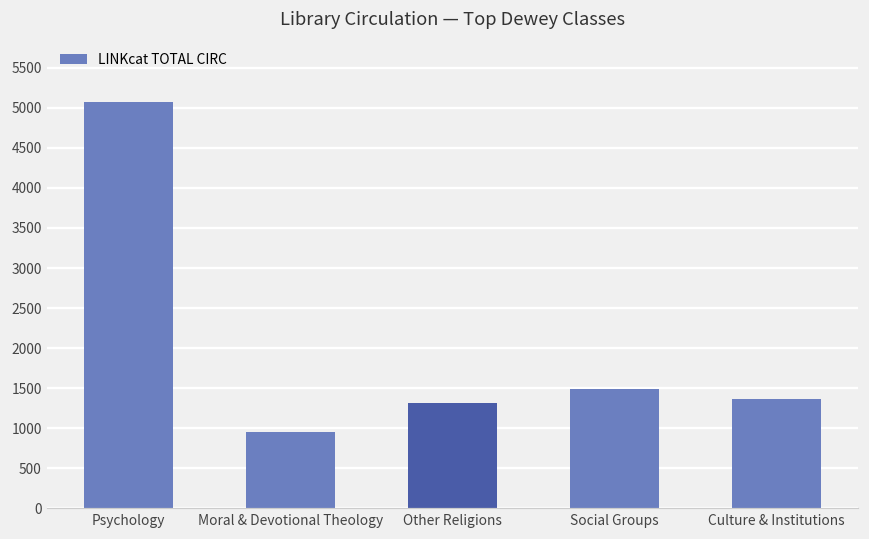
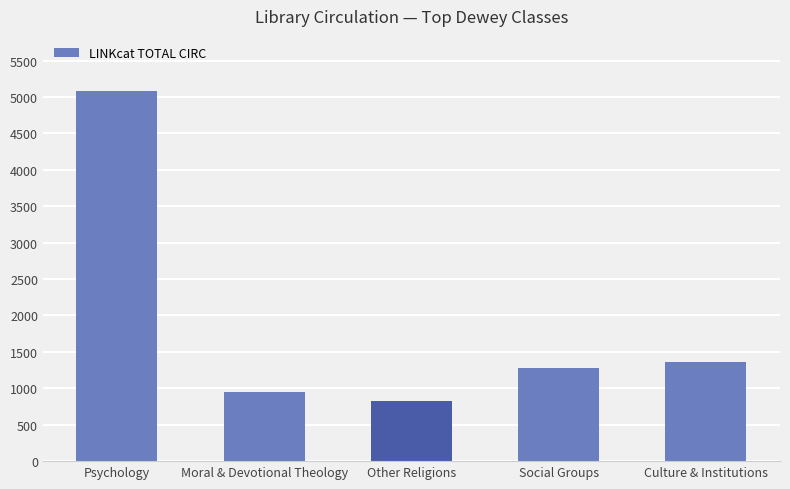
  {
    "Psychology": 5100,
    "Moral & Devotional Theology": 900,
-   "Other Religions": 1300,
-   "Social Groups": 1500,
+   "Other Religions": 800,
+   "Social Groups": 1300,
    "Culture & Institutions": 1400
  }
